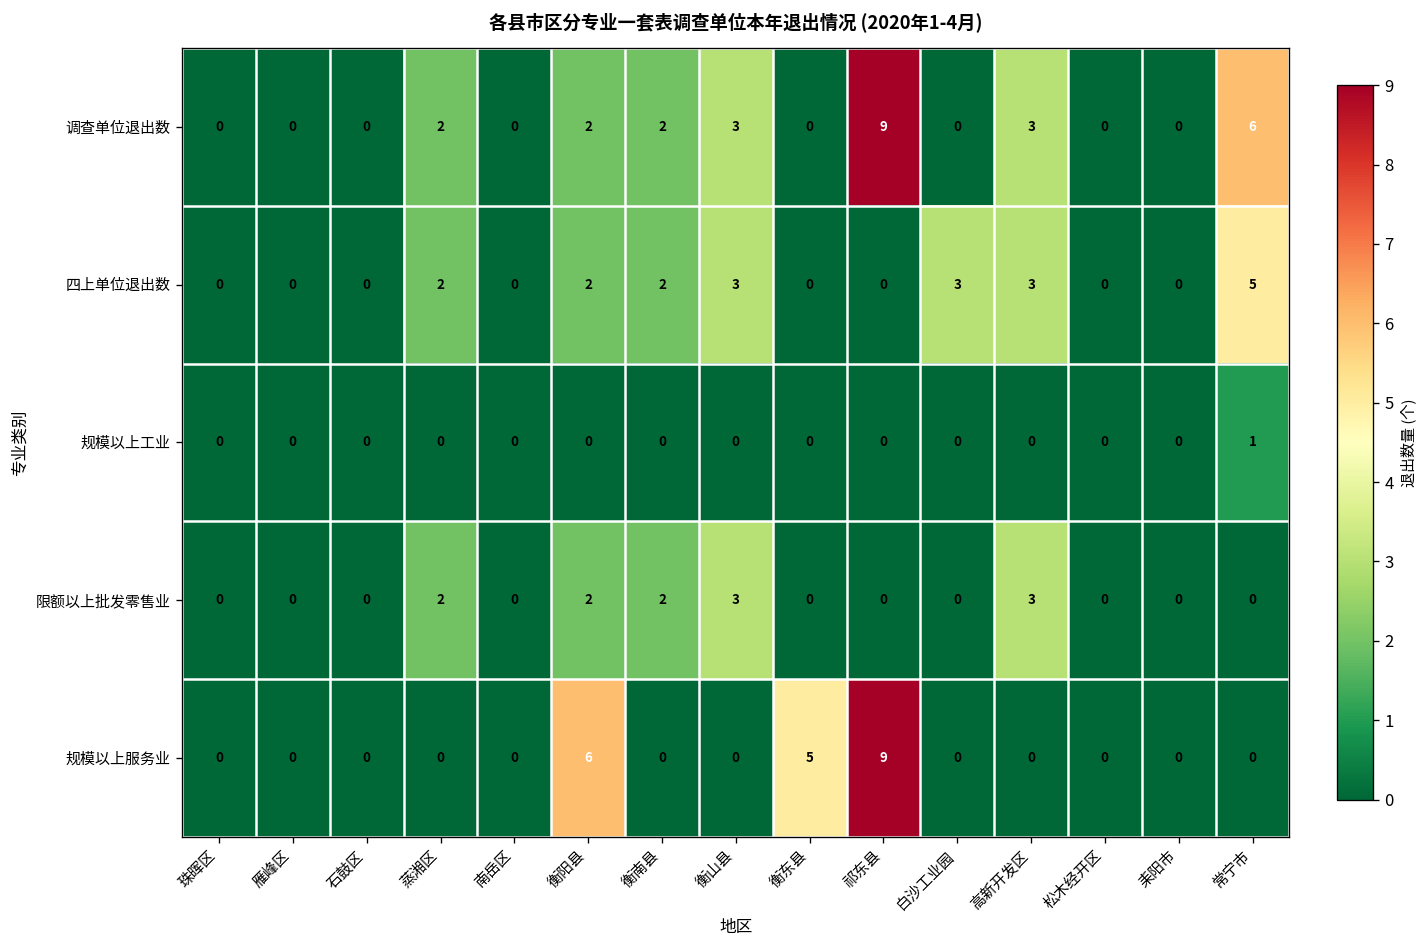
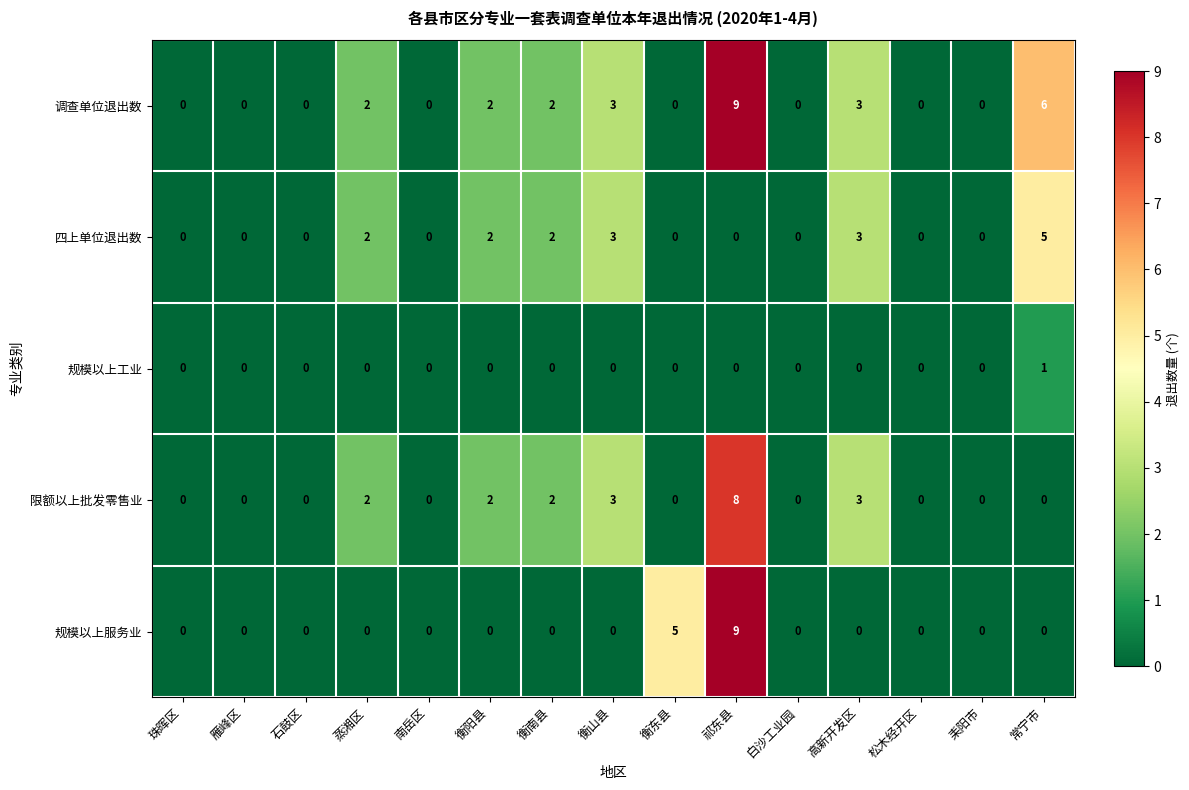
  {
    "调查单位退出数": {
      "珠晖区": 0,
      "雁峰区": 0,
      "石鼓区": 0,
      "蒸湘区": 2,
      "南岳区": 0,
      "衡阳县": 2,
      "衡南县": 2,
      "衡山县": 3,
      "衡东县": 0,
      "祁东县": 9,
      "白沙工业园": 0,
      "高新开发区": 3,
      "松木经开区": 0,
      "耒阳市": 0,
      "常宁市": 6
    },
    "四上单位退出数": {
      "珠晖区": 0,
      "雁峰区": 0,
      "石鼓区": 0,
      "蒸湘区": 2,
      "南岳区": 0,
      "衡阳县": 2,
      "衡南县": 2,
      "衡山县": 3,
      "衡东县": 0,
      "祁东县": 0,
-     "白沙工业园": 3,
+     "白沙工业园": 0,
      "高新开发区": 3,
      "松木经开区": 0,
      "耒阳市": 0,
      "常宁市": 5
    },
    "规模以上工业": {
      "珠晖区": 0,
      "雁峰区": 0,
      "石鼓区": 0,
      "蒸湘区": 0,
      "南岳区": 0,
      "衡阳县": 0,
      "衡南县": 0,
      "衡山县": 0,
      "衡东县": 0,
      "祁东县": 0,
      "白沙工业园": 0,
      "高新开发区": 0,
      "松木经开区": 0,
      "耒阳市": 0,
      "常宁市": 1
    },
    "限额以上批发零售业": {
      "珠晖区": 0,
      "雁峰区": 0,
      "石鼓区": 0,
      "蒸湘区": 2,
      "南岳区": 0,
      "衡阳县": 2,
      "衡南县": 2,
      "衡山县": 3,
      "衡东县": 0,
-     "祁东县": 0,
+     "祁东县": 8,
      "白沙工业园": 0,
      "高新开发区": 3,
      "松木经开区": 0,
      "耒阳市": 0,
      "常宁市": 0
    },
    "规模以上服务业": {
      "珠晖区": 0,
      "雁峰区": 0,
      "石鼓区": 0,
      "蒸湘区": 0,
      "南岳区": 0,
-     "衡阳县": 6,
+     "衡阳县": 0,
      "衡南县": 0,
      "衡山县": 0,
      "衡东县": 5,
      "祁东县": 9,
      "白沙工业园": 0,
      "高新开发区": 0,
      "松木经开区": 0,
      "耒阳市": 0,
      "常宁市": 0
    }
  }
